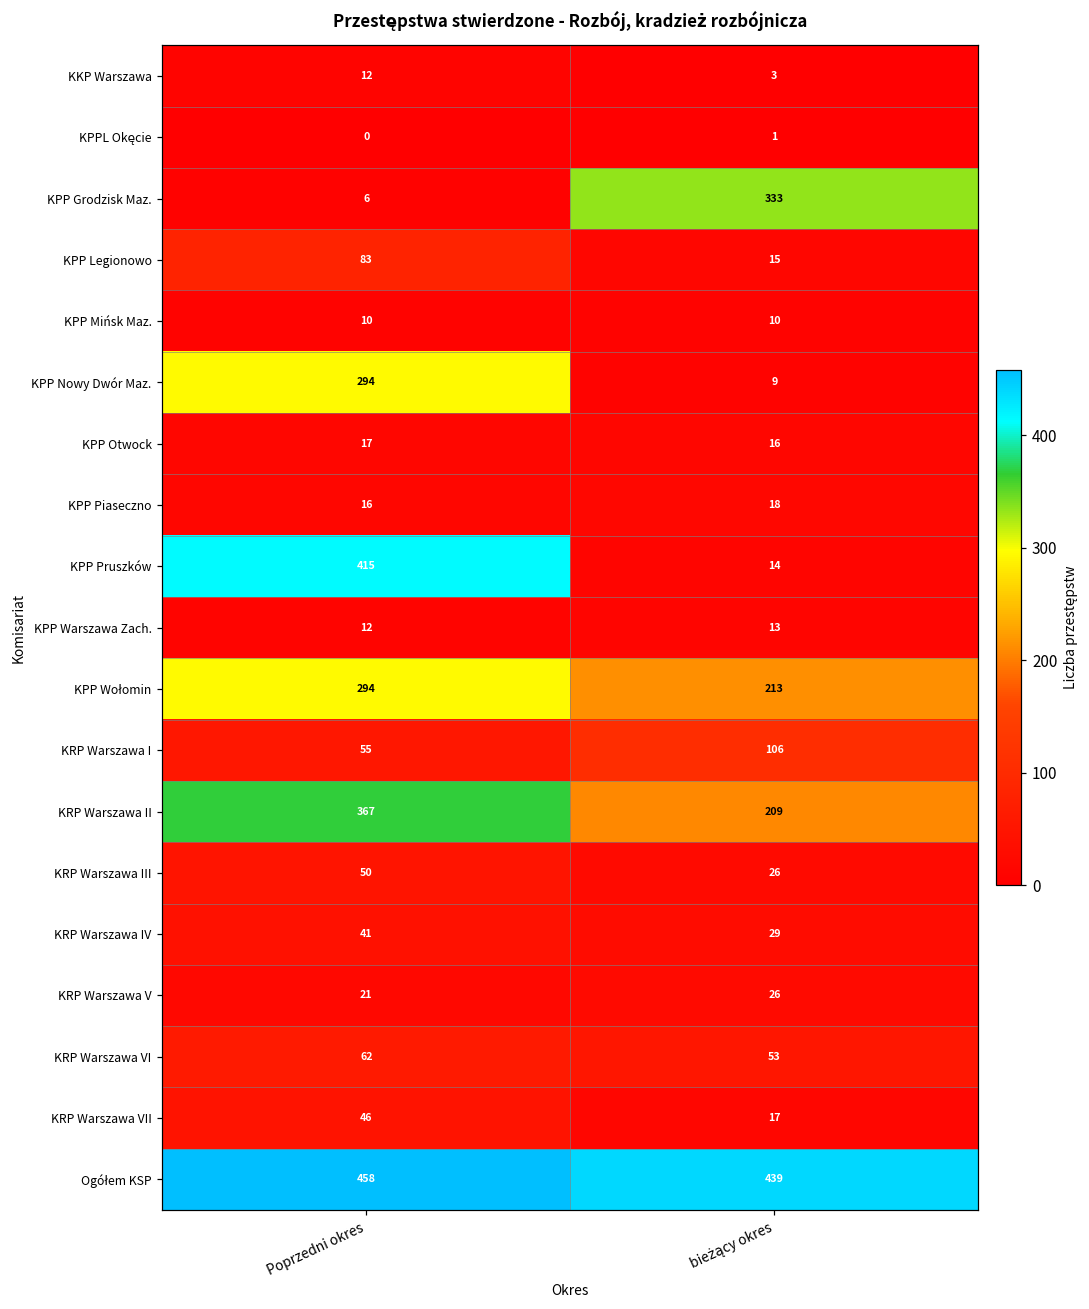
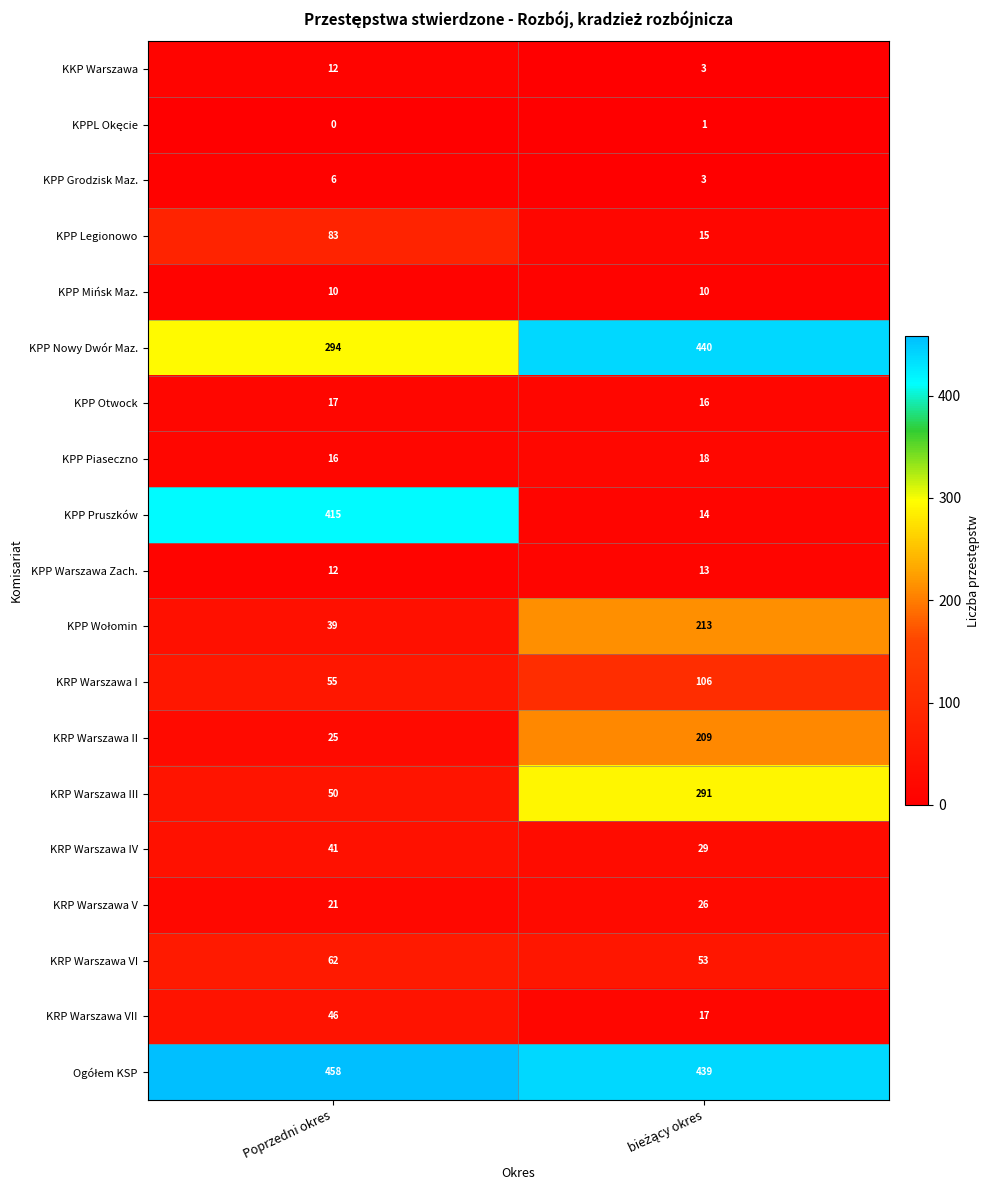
  {
    "KKP Warszawa": {
      "Poprzedni okres": 12,
      "bieżący okres": 3
    },
    "KPPL Okęcie": {
      "Poprzedni okres": 0,
      "bieżący okres": 1
    },
    "KPP Grodzisk Maz.": {
      "Poprzedni okres": 6,
-     "bieżący okres": 333
+     "bieżący okres": 3
    },
    "KPP Legionowo": {
      "Poprzedni okres": 83,
      "bieżący okres": 15
    },
    "KPP Mińsk Maz.": {
      "Poprzedni okres": 10,
      "bieżący okres": 10
    },
    "KPP Nowy Dwór Maz.": {
      "Poprzedni okres": 294,
-     "bieżący okres": 9
+     "bieżący okres": 440
    },
    "KPP Otwock": {
      "Poprzedni okres": 17,
      "bieżący okres": 16
    },
    "KPP Piaseczno": {
      "Poprzedni okres": 16,
      "bieżący okres": 18
    },
    "KPP Pruszków": {
      "Poprzedni okres": 415,
      "bieżący okres": 14
    },
    "KPP Warszawa Zach.": {
      "Poprzedni okres": 12,
      "bieżący okres": 13
    },
    "KPP Wołomin": {
-     "Poprzedni okres": 294,
+     "Poprzedni okres": 39,
      "bieżący okres": 213
    },
    "KRP Warszawa I": {
      "Poprzedni okres": 55,
      "bieżący okres": 106
    },
    "KRP Warszawa II": {
-     "Poprzedni okres": 367,
+     "Poprzedni okres": 25,
      "bieżący okres": 209
    },
    "KRP Warszawa III": {
      "Poprzedni okres": 50,
-     "bieżący okres": 26
+     "bieżący okres": 291
    },
    "KRP Warszawa IV": {
      "Poprzedni okres": 41,
      "bieżący okres": 29
    },
    "KRP Warszawa V": {
      "Poprzedni okres": 21,
      "bieżący okres": 26
    },
    "KRP Warszawa VI": {
      "Poprzedni okres": 62,
      "bieżący okres": 53
    },
    "KRP Warszawa VII": {
      "Poprzedni okres": 46,
      "bieżący okres": 17
    },
    "Ogółem KSP": {
      "Poprzedni okres": 458,
      "bieżący okres": 439
    }
  }
